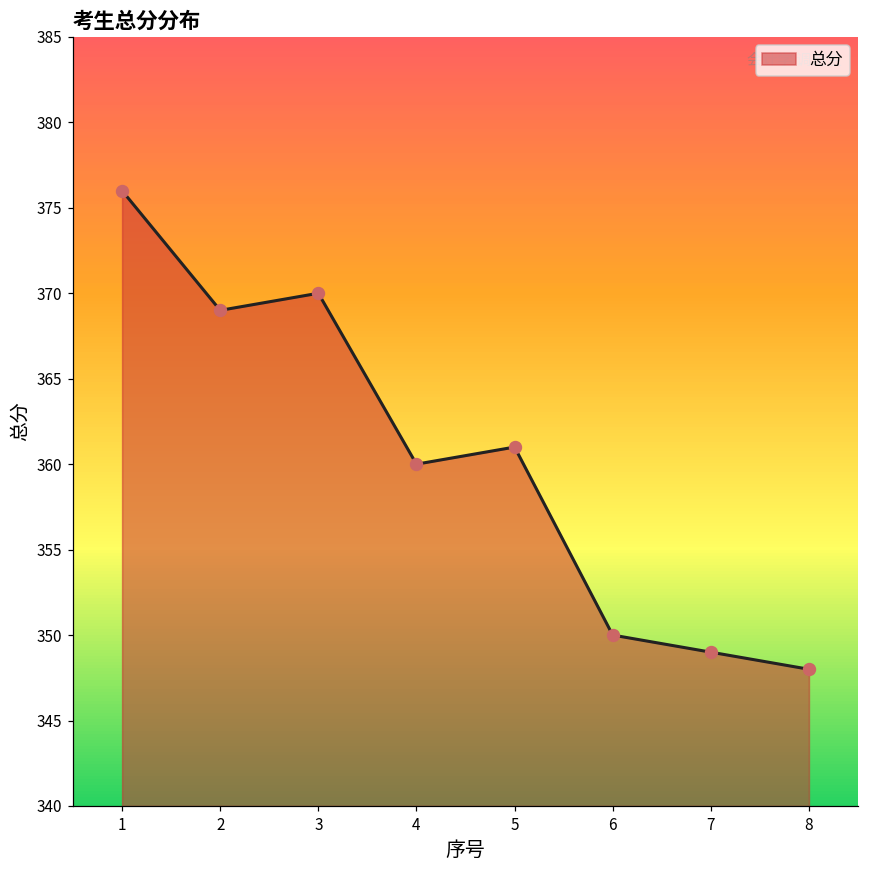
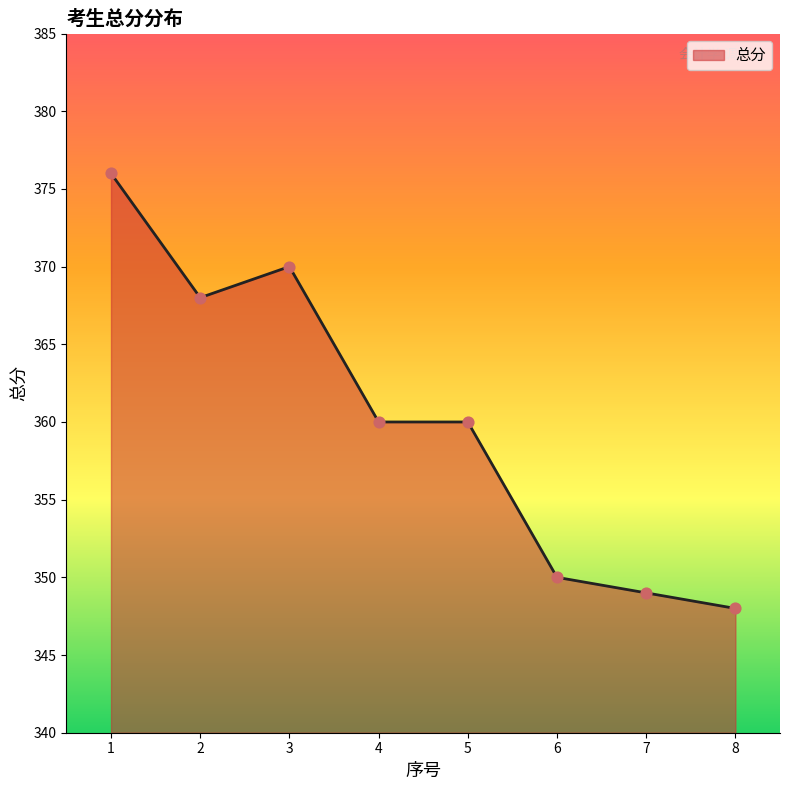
  {
    "1": 376,
-   "2": 369,
+   "2": 368,
    "3": 370,
    "4": 360,
-   "5": 361,
+   "5": 360,
    "6": 350,
    "7": 349,
    "8": 348
  }
